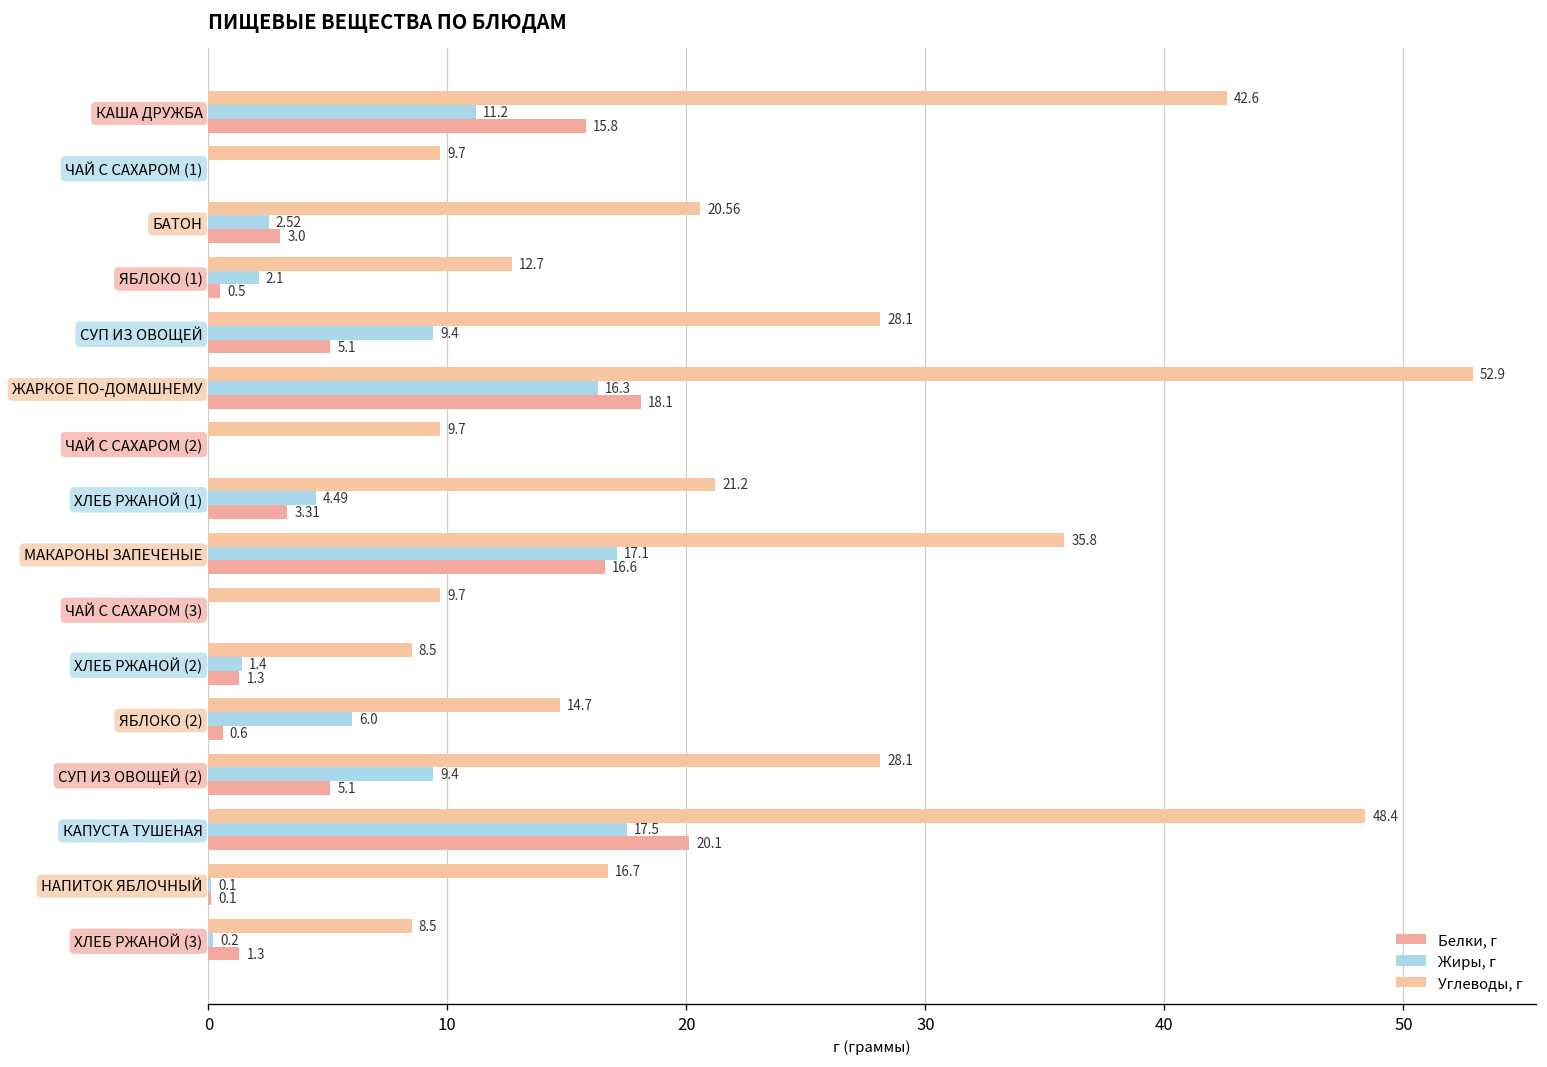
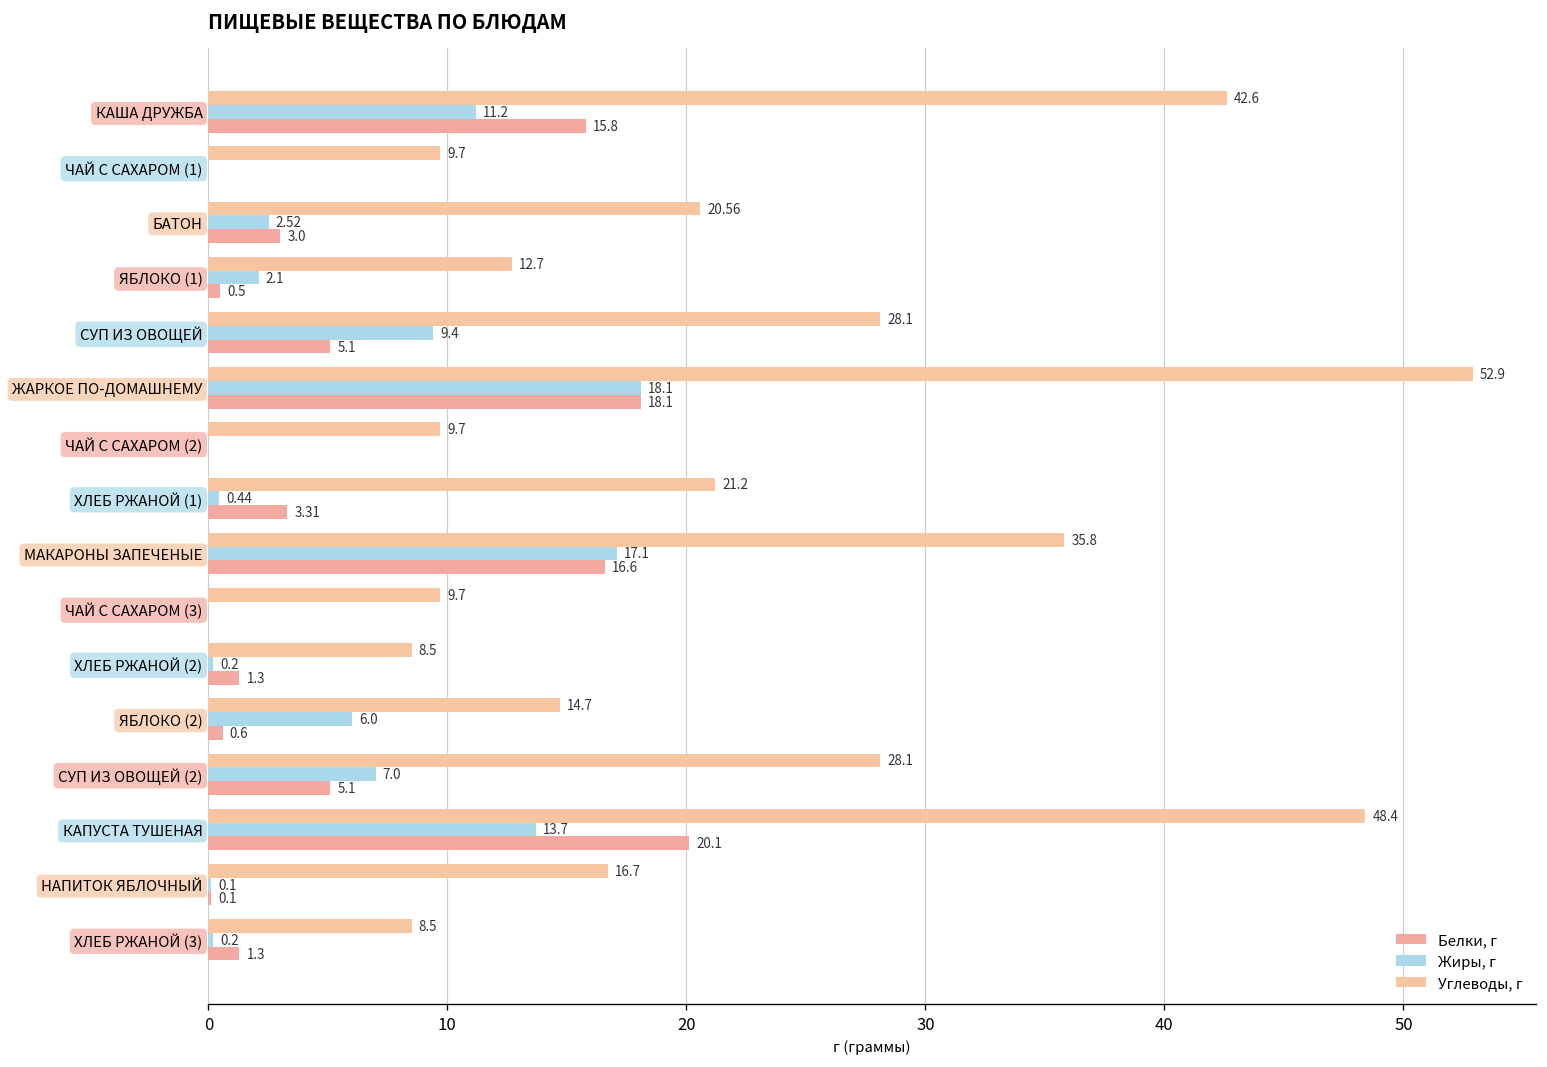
  {
    "Жиры, г": {
      "КАША ДРУЖБА": 11.2,
      "БАТОН": 2.52,
      "ЯБЛОКО (1)": 2.1,
      "СУП ИЗ ОВОЩЕЙ": 9.4,
-     "ЖАРКОЕ ПО-ДОМАШНЕМУ": 16.3,
-     "ХЛЕБ РЖАНОЙ (1)": 4.49,
+     "ЖАРКОЕ ПО-ДОМАШНЕМУ": 18.1,
+     "ХЛЕБ РЖАНОЙ (1)": 0.44,
      "МАКАРОНЫ ЗАПЕЧЕНЫЕ": 17.1,
-     "ХЛЕБ РЖАНОЙ (2)": 1.4,
+     "ХЛЕБ РЖАНОЙ (2)": 0.2,
      "ЯБЛОКО (2)": 6.0,
-     "СУП ИЗ ОВОЩЕЙ (2)": 9.4,
-     "КАПУСТА ТУШЕНАЯ": 17.5,
+     "СУП ИЗ ОВОЩЕЙ (2)": 7.0,
+     "КАПУСТА ТУШЕНАЯ": 13.7,
      "НАПИТОК ЯБЛОЧНЫЙ": 0.1,
      "ХЛЕБ РЖАНОЙ (3)": 0.2
    }
  }
